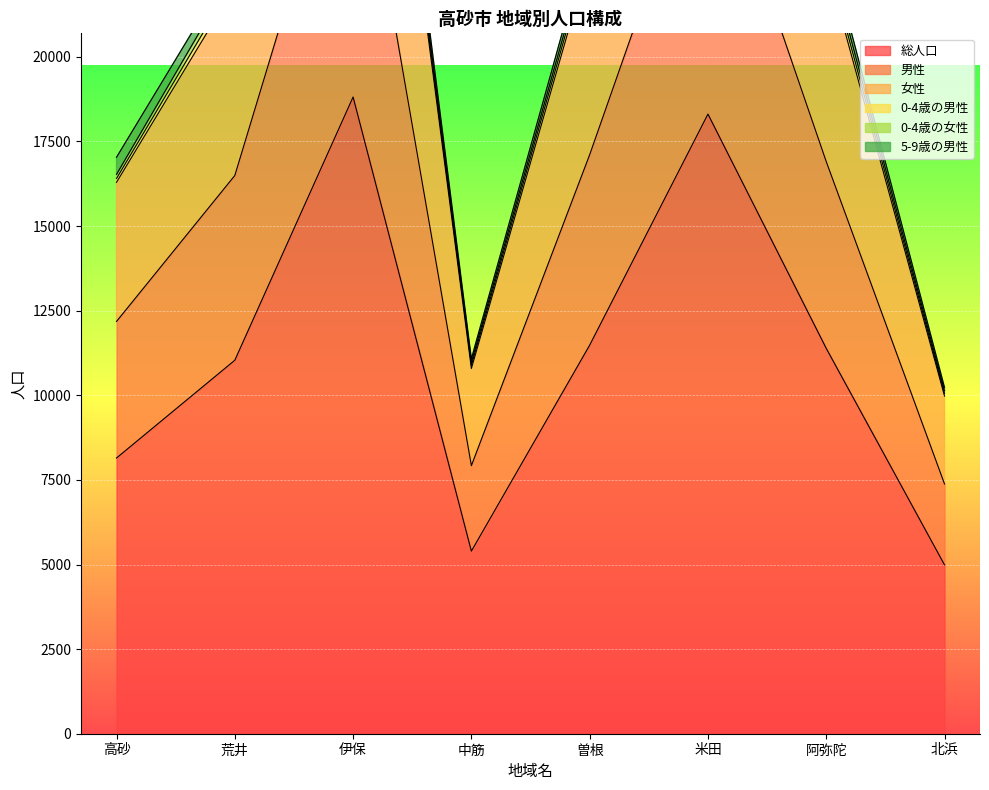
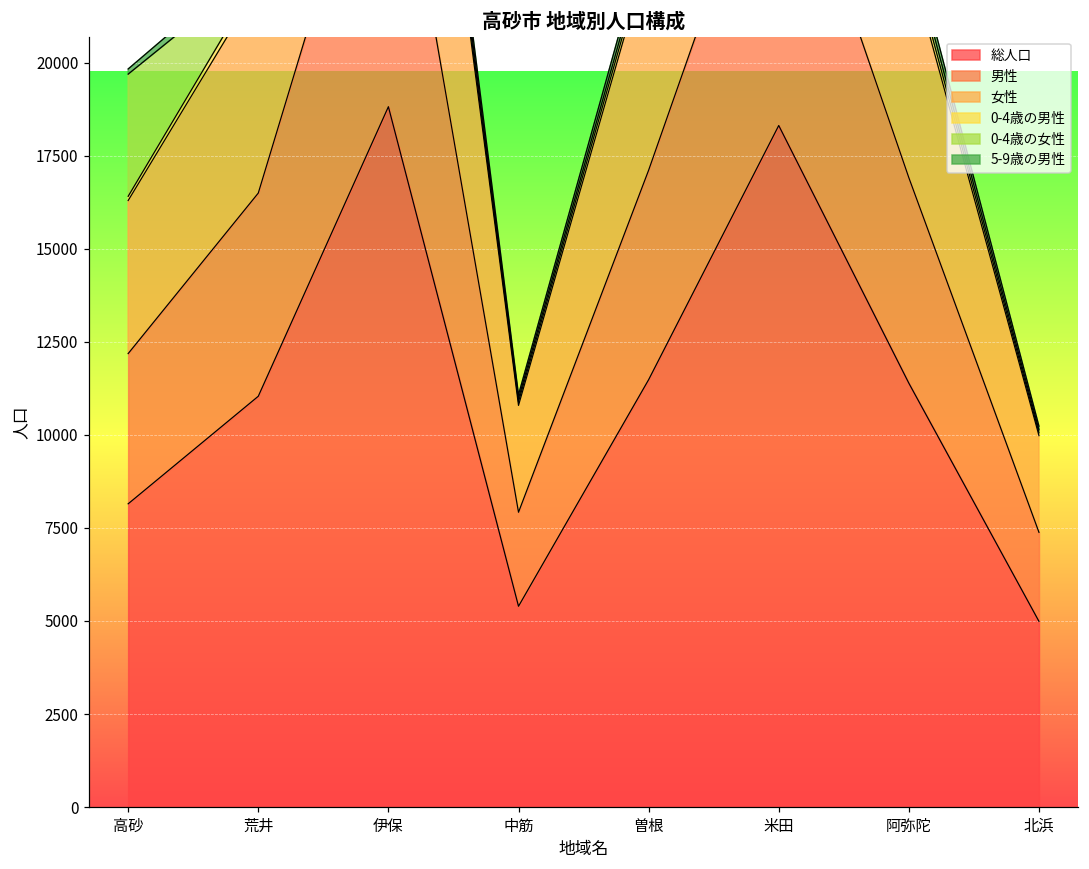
  {
    "0-4歳の女性": {
-     "高砂": 100,
+     "高砂": 3300,
      "中筋": 100,
      "北浜": 100
    },
    "5-9歳の男性": {
-     "高砂": 500,
+     "高砂": 100,
      "中筋": 100,
      "北浜": 100
    }
  }
